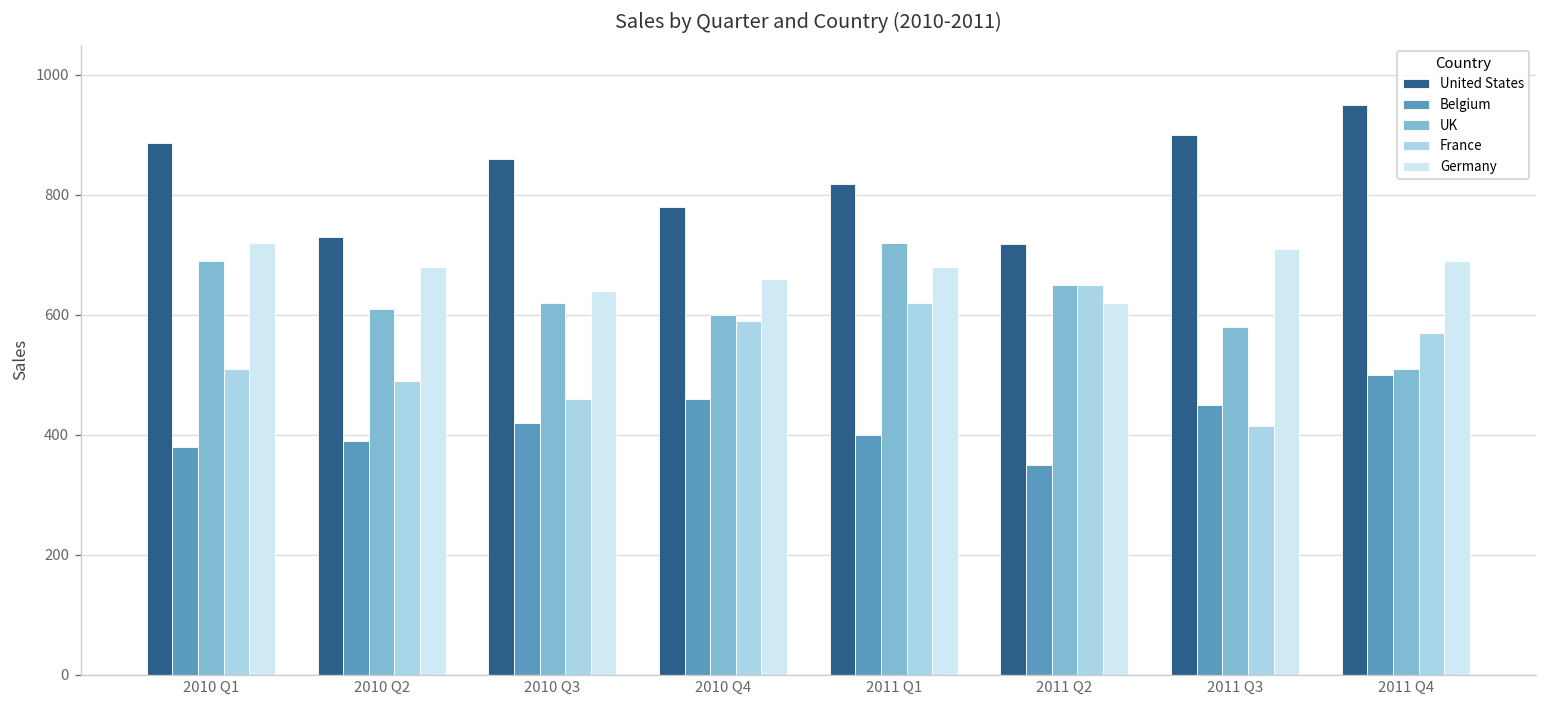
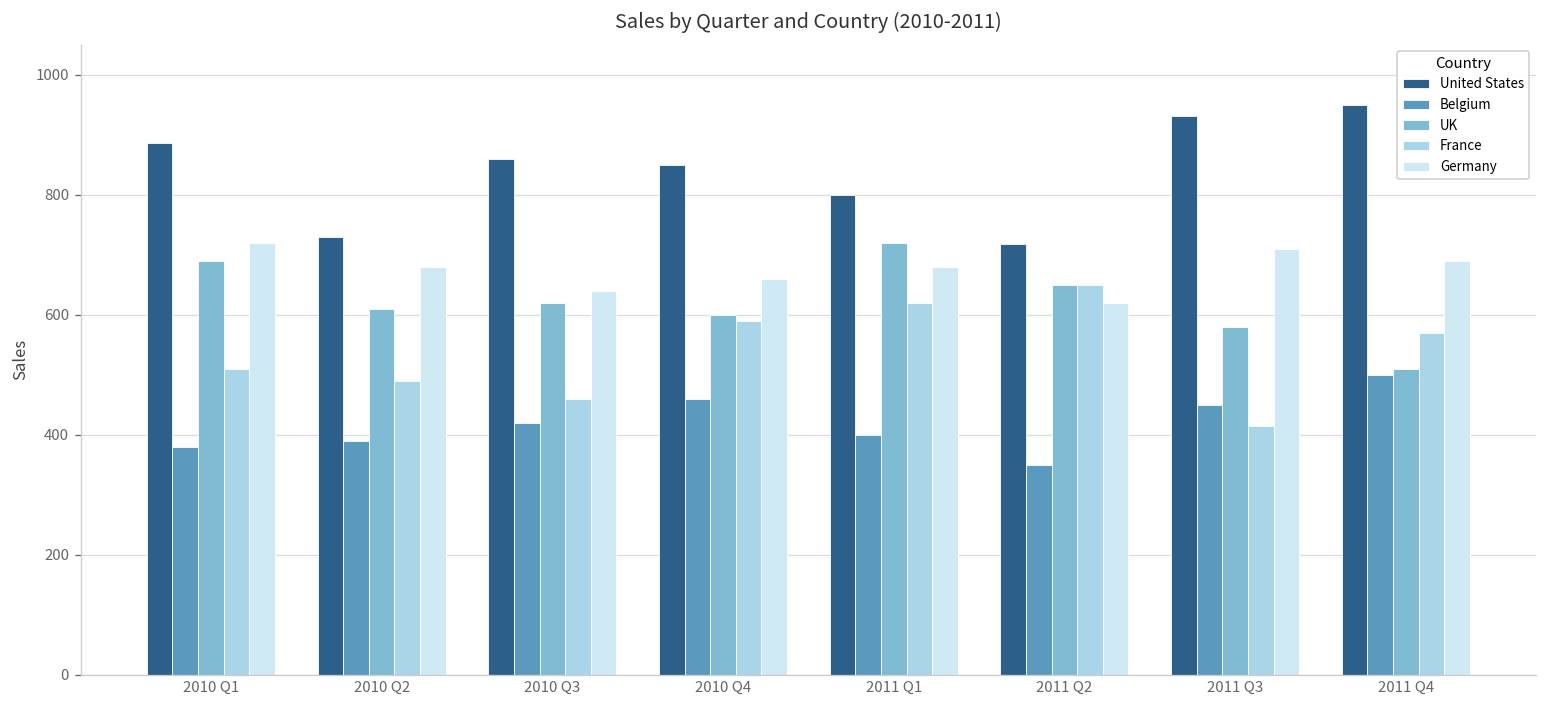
  {
    "United States": {
      "2010 Q1": 890,
      "2010 Q2": 730,
      "2010 Q3": 860,
-     "2010 Q4": 780,
-     "2011 Q1": 820,
+     "2010 Q4": 850,
+     "2011 Q1": 800,
      "2011 Q2": 720,
-     "2011 Q3": 900,
+     "2011 Q3": 930,
      "2011 Q4": 950
    }
  }
